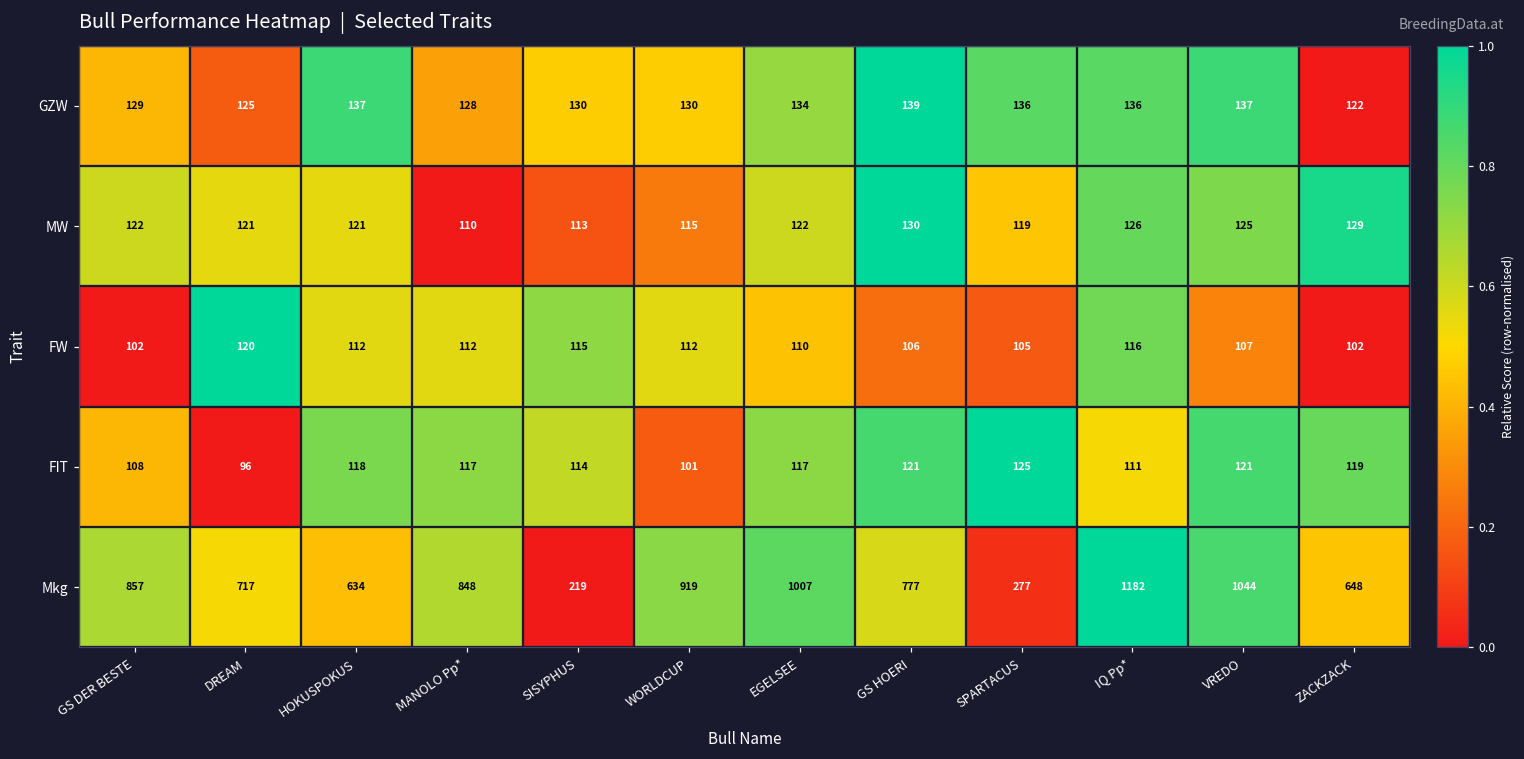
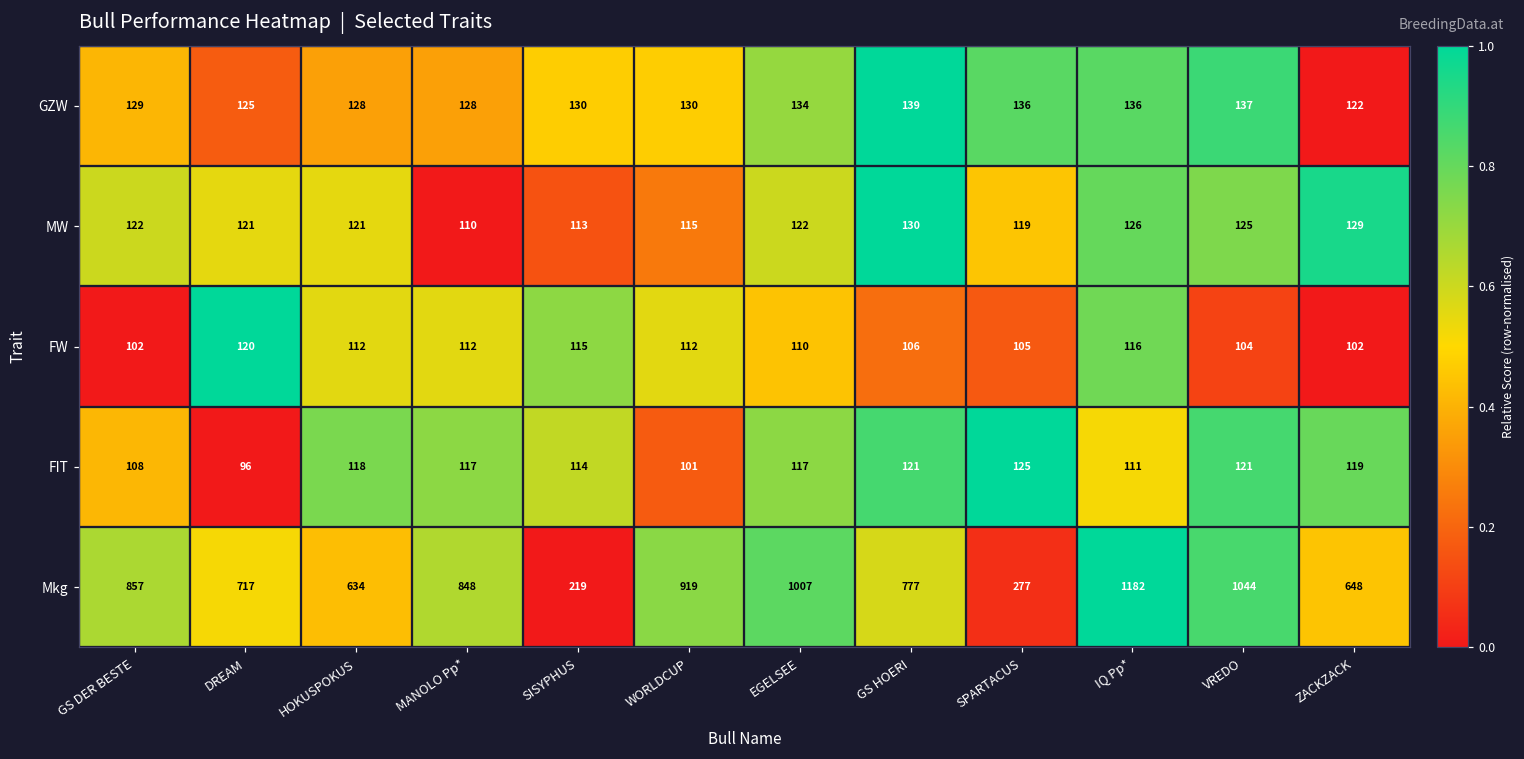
  {
    "GZW": {
      "GS DER BESTE": 129,
      "DREAM": 125,
-     "HOKUSPOKUS": 137,
+     "HOKUSPOKUS": 128,
      "MANOLO Pp*": 128,
      "SISYPHUS": 130,
      "WORLDCUP": 130,
      "EGELSEE": 134,
      "GS HOERI": 139,
      "SPARTACUS": 136,
      "IQ Pp*": 136,
      "VREDO": 137,
      "ZACKZACK": 122
    },
    "MW": {
      "GS DER BESTE": 122,
      "DREAM": 121,
      "HOKUSPOKUS": 121,
      "MANOLO Pp*": 110,
      "SISYPHUS": 113,
      "WORLDCUP": 115,
      "EGELSEE": 122,
      "GS HOERI": 130,
      "SPARTACUS": 119,
      "IQ Pp*": 126,
      "VREDO": 125,
      "ZACKZACK": 129
    },
    "FW": {
      "GS DER BESTE": 102,
      "DREAM": 120,
      "HOKUSPOKUS": 112,
      "MANOLO Pp*": 112,
      "SISYPHUS": 115,
      "WORLDCUP": 112,
      "EGELSEE": 110,
      "GS HOERI": 106,
      "SPARTACUS": 105,
      "IQ Pp*": 116,
-     "VREDO": 107,
+     "VREDO": 104,
      "ZACKZACK": 102
    },
    "FIT": {
      "GS DER BESTE": 108,
      "DREAM": 96,
      "HOKUSPOKUS": 118,
      "MANOLO Pp*": 117,
      "SISYPHUS": 114,
      "WORLDCUP": 101,
      "EGELSEE": 117,
      "GS HOERI": 121,
      "SPARTACUS": 125,
      "IQ Pp*": 111,
      "VREDO": 121,
      "ZACKZACK": 119
    },
    "Mkg": {
      "GS DER BESTE": 857,
      "DREAM": 717,
      "HOKUSPOKUS": 634,
      "MANOLO Pp*": 848,
      "SISYPHUS": 219,
      "WORLDCUP": 919,
      "EGELSEE": 1007,
      "GS HOERI": 777,
      "SPARTACUS": 277,
      "IQ Pp*": 1182,
      "VREDO": 1044,
      "ZACKZACK": 648
    }
  }
